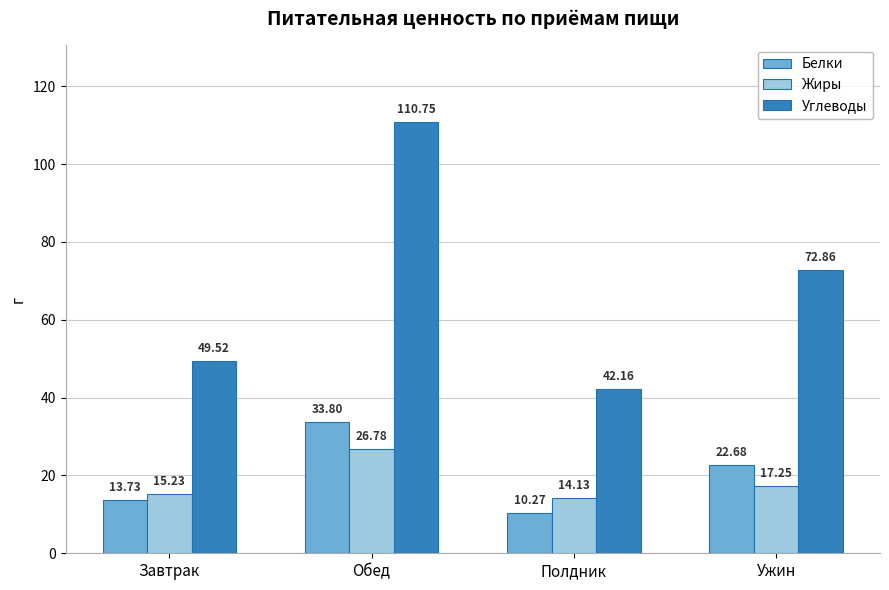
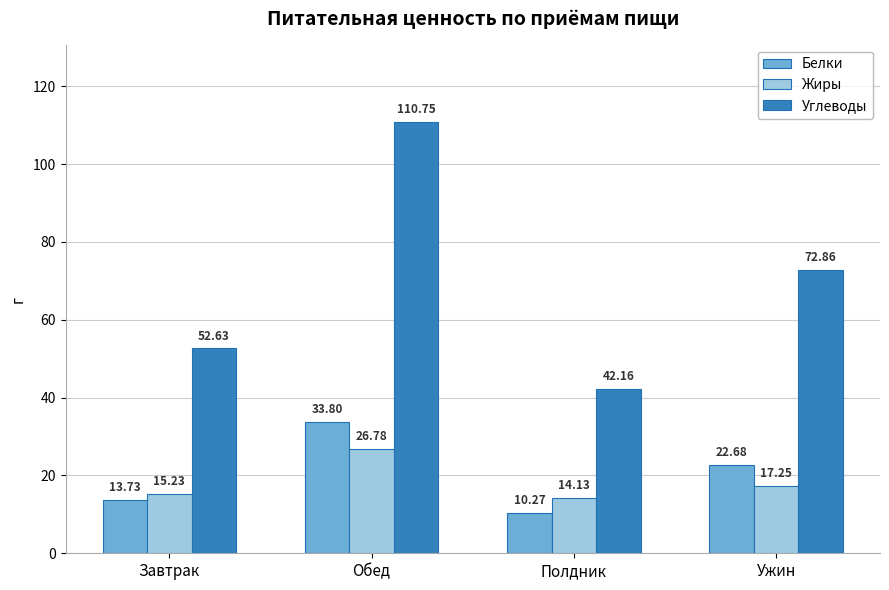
  {
    "Углеводы": {
-     "Завтрак": 49.52,
+     "Завтрак": 52.63,
      "Обед": 110.75,
      "Полдник": 42.16,
      "Ужин": 72.86
    }
  }
